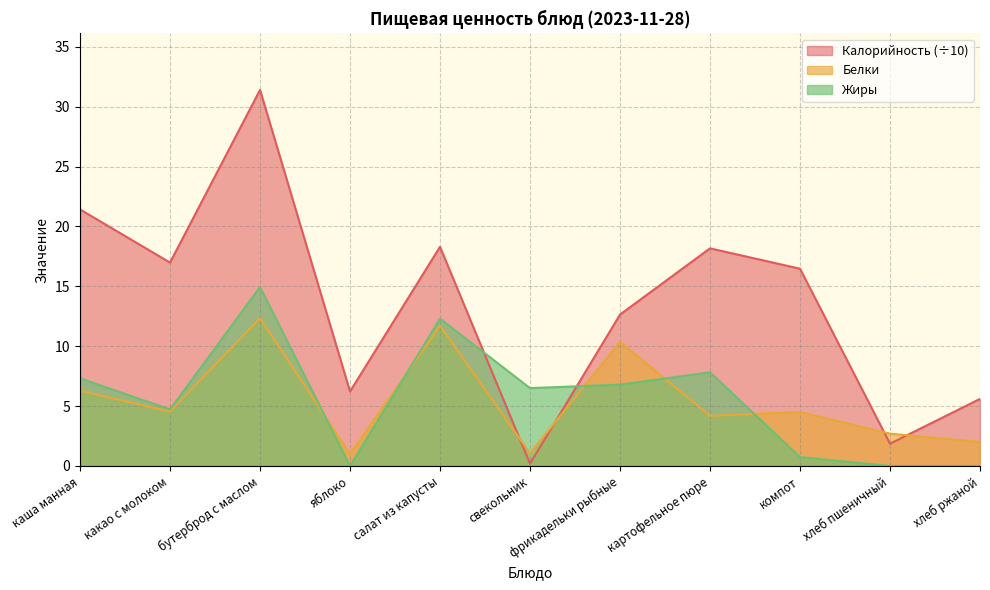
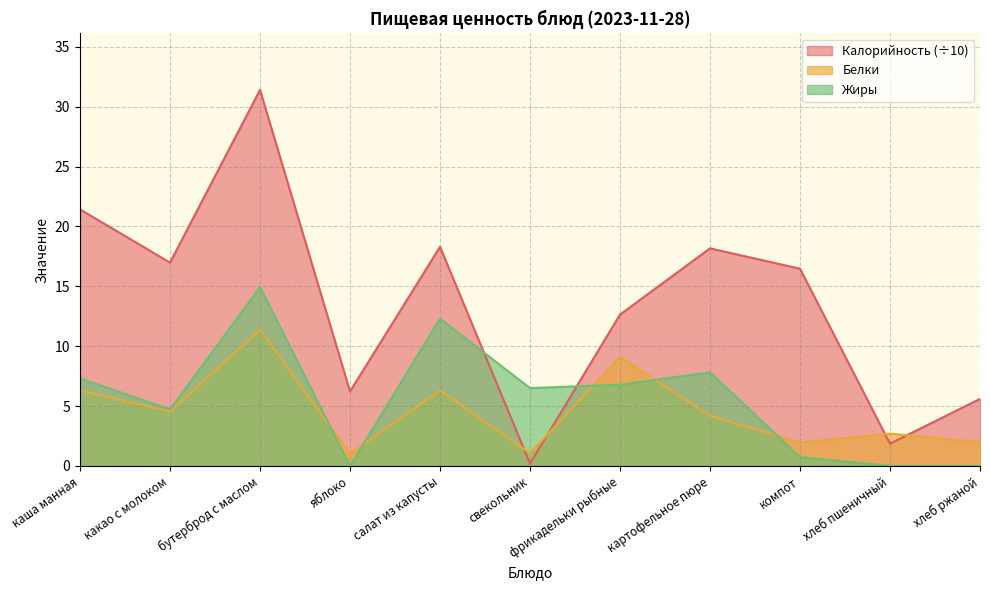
  {
    "Калорийность (÷10)": {
      "каша манная": 21.4,
      "какао с молоком": 17.0,
      "бутерброд с маслом": 31.4,
      "яблоко": 6.2,
      "салат из капусты": 18.3,
      "свекольник": 0.2,
      "фрикадельки рыбные": 12.6,
      "картофельное пюре": 18.2,
      "компот": 16.5,
      "хлеб пшеничный": 1.9,
      "хлеб ржаной": 5.6
    },
    "Белки": {
      "каша манная": 6.3,
-     "бутерброд с маслом": 12.3,
+     "бутерброд с маслом": 11.4,
      "яблоко": 1.0,
-     "салат из капусты": 11.7,
+     "салат из капусты": 6.3,
      "свекольник": 1.1,
-     "фрикадельки рыбные": 10.4,
+     "фрикадельки рыбные": 9.1,
      "картофельное пюре": 4.2,
-     "компот": 4.5,
+     "компот": 2.0,
      "хлеб пшеничный": 2.7,
      "хлеб ржаной": 2.0
    },
    "Жиры": {
      "каша манная": 7.3,
      "бутерброд с маслом": 14.9,
      "яблоко": 0.0,
      "салат из капусты": 12.3,
      "свекольник": 6.5,
      "фрикадельки рыбные": 6.8,
      "картофельное пюре": 7.8,
      "компот": 0.7,
      "хлеб пшеничный": 0.0,
      "хлеб ржаной": 0.0
    }
  }
